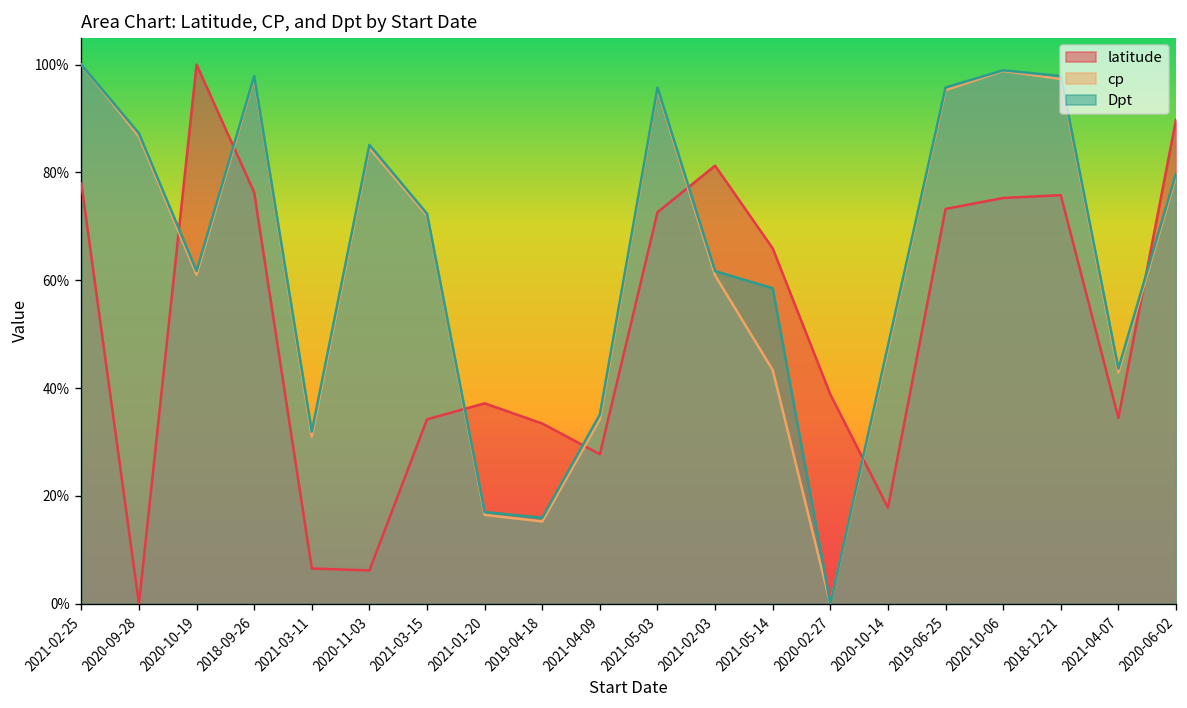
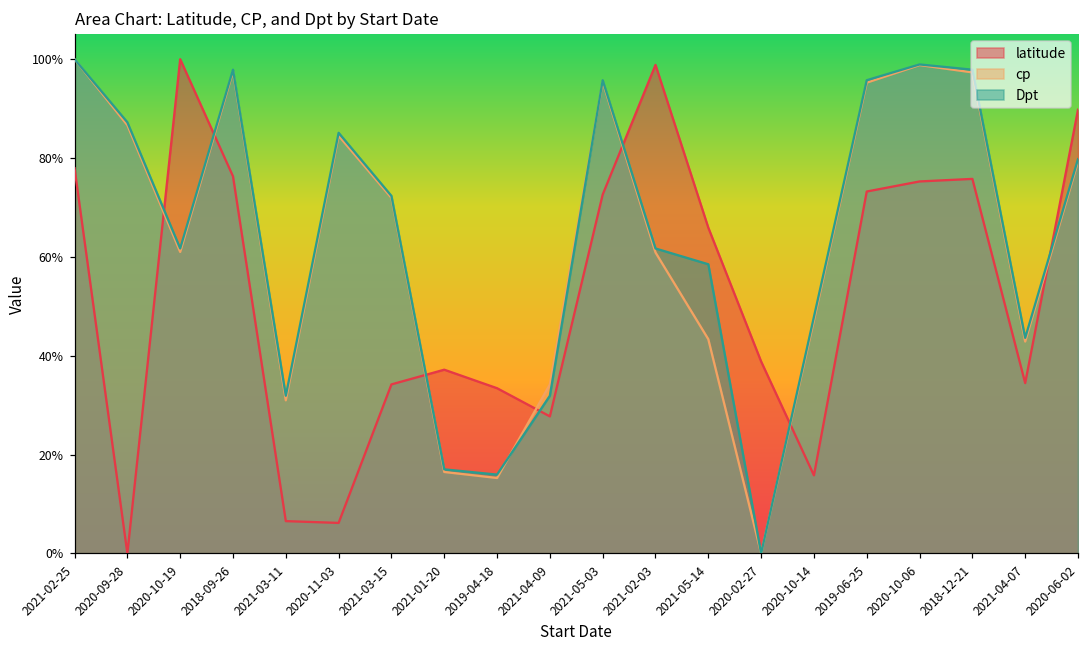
  {
    "latitude": {
      "2021-02-25": "78%",
      "2020-09-28": "0%",
      "2020-10-19": "100%",
      "2018-09-26": "76%",
      "2021-03-11": "7%",
      "2020-11-03": "6%",
      "2021-03-15": "34%",
      "2021-01-20": "37%",
      "2019-04-18": "33%",
      "2021-04-09": "28%",
      "2021-05-03": "73%",
-     "2021-02-03": "81%",
+     "2021-02-03": "99%",
      "2021-05-14": "66%",
      "2020-02-27": "39%",
-     "2020-10-14": "18%",
+     "2020-10-14": "16%",
      "2019-06-25": "73%",
      "2020-10-06": "75%",
      "2018-12-21": "76%",
      "2021-04-07": "34%",
      "2020-06-02": "90%"
    },
    "cp": {
      "2020-09-28": "87%",
      "2020-10-19": "61%",
      "2021-03-11": "31%",
      "2020-11-03": "85%",
      "2019-04-18": "15%",
      "2021-04-09": "34%",
      "2021-02-03": "61%",
      "2021-05-14": "43%",
      "2020-10-14": "47%",
      "2021-04-07": "43%"
    },
    "Dpt": {
      "2020-09-28": "87%",
      "2020-10-19": "62%",
      "2021-03-11": "32%",
      "2020-11-03": "85%",
      "2019-04-18": "16%",
-     "2021-04-09": "35%",
+     "2021-04-09": "32%",
      "2021-02-03": "62%",
      "2021-05-14": "59%",
      "2020-10-14": "48%",
      "2021-04-07": "44%"
    }
  }
